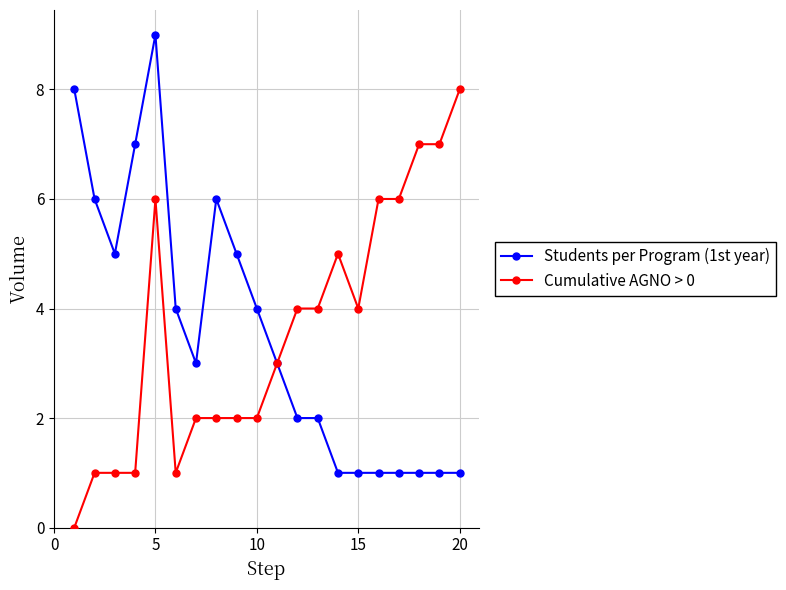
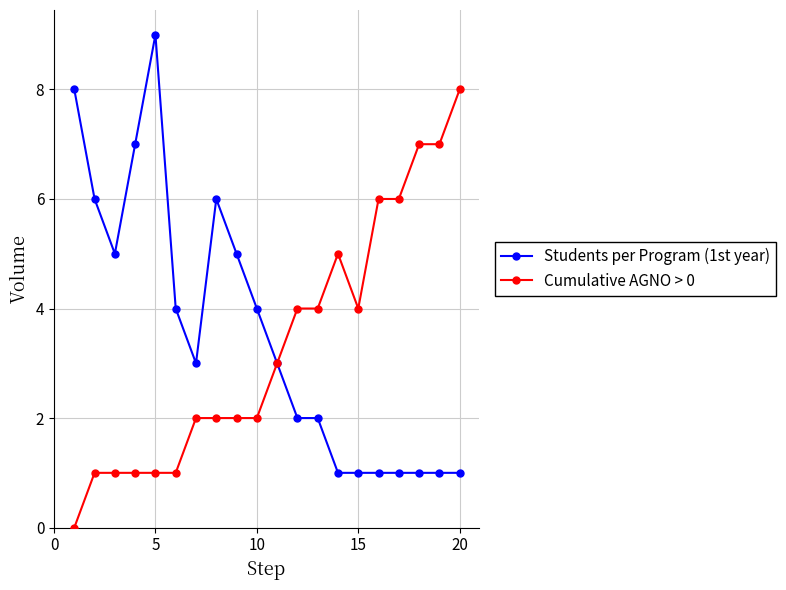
  {
    "Students per Program (1st year)": {
      "5": 9,
      "10": 4,
      "15": 1,
      "20": 1
    },
    "Cumulative AGNO > 0": {
-     "5": 6,
+     "5": 1,
      "10": 2,
      "15": 4,
      "20": 8
    }
  }
